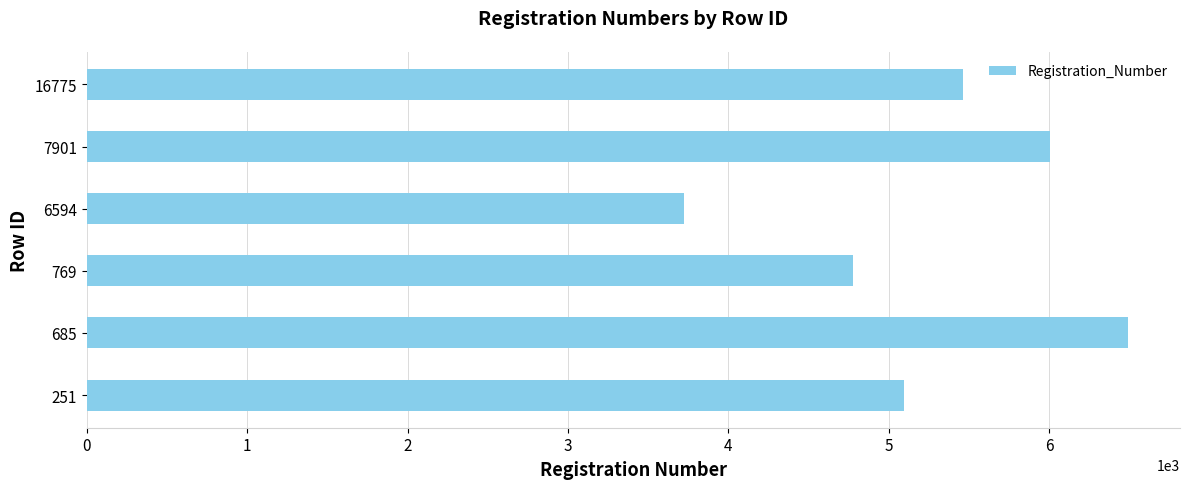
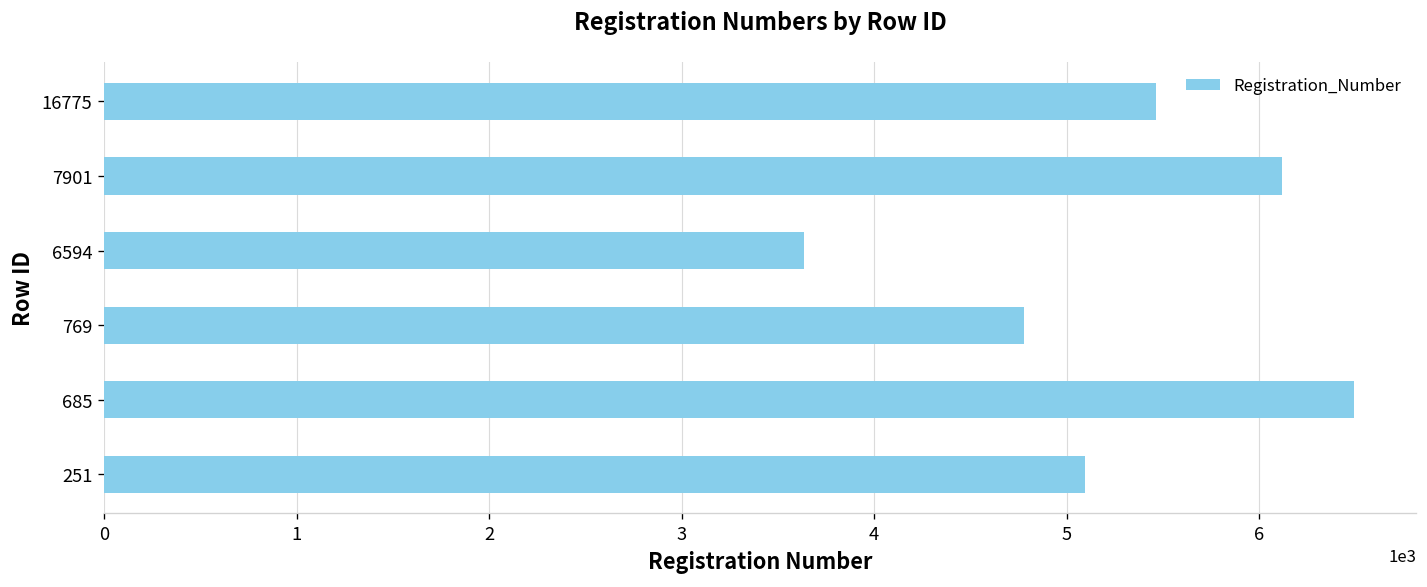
  {
    "16775": 5470,
-   "7901": 6010,
-   "6594": 3730,
+   "7901": 6120,
+   "6594": 3630,
    "769": 4780,
    "685": 6490,
    "251": 5100
  }
